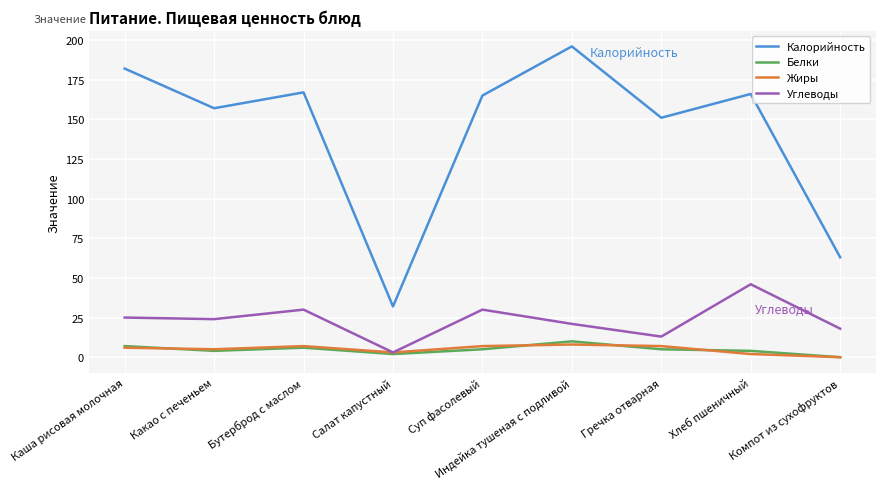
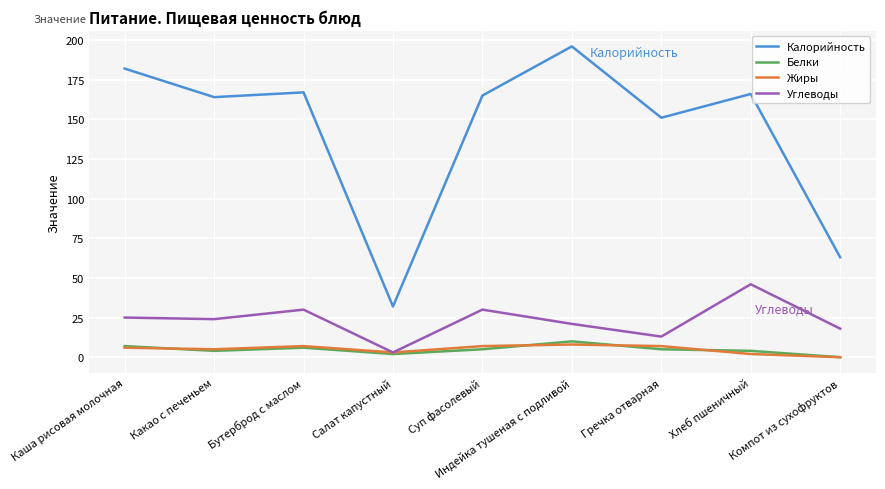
  {
    "Калорийность": {
      "Каша рисовая молочная": 182,
-     "Какао с печеньем": 157,
+     "Какао с печеньем": 164,
      "Бутерброд с маслом": 167,
      "Салат капустный": 32,
      "Суп фасолевый": 165,
      "Индейка тушеная с подливой": 196,
      "Гречка отварная": 151,
      "Хлеб пшеничный": 166,
      "Компот из сухофруктов": 63
    },
    "Белки": {
      "Суп фасолевый": 5,
      "Индейка тушеная с подливой": 10,
      "Гречка отварная": 5,
      "Хлеб пшеничный": 4
    },
    "Жиры": {
      "Суп фасолевый": 7,
      "Индейка тушеная с подливой": 8,
      "Гречка отварная": 7,
      "Хлеб пшеничный": 2
    },
    "Углеводы": {
      "Каша рисовая молочная": 25,
      "Какао с печеньем": 24,
      "Бутерброд с маслом": 30,
      "Суп фасолевый": 30,
      "Индейка тушеная с подливой": 21,
      "Гречка отварная": 13,
      "Хлеб пшеничный": 46,
      "Компот из сухофруктов": 18
    }
  }
